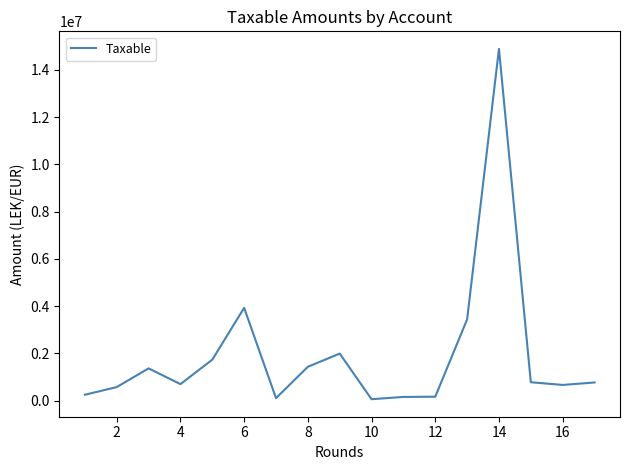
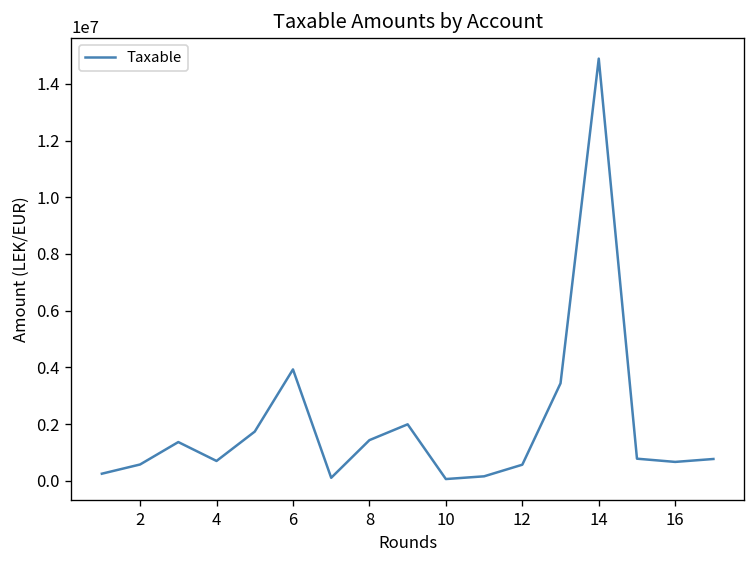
  {
    "2": 600000,
    "4": 700000,
    "6": 3900000,
    "8": 1400000,
    "10": 100000,
-   "12": 200000,
+   "12": 600000,
    "14": 14900000,
    "16": 700000
  }
